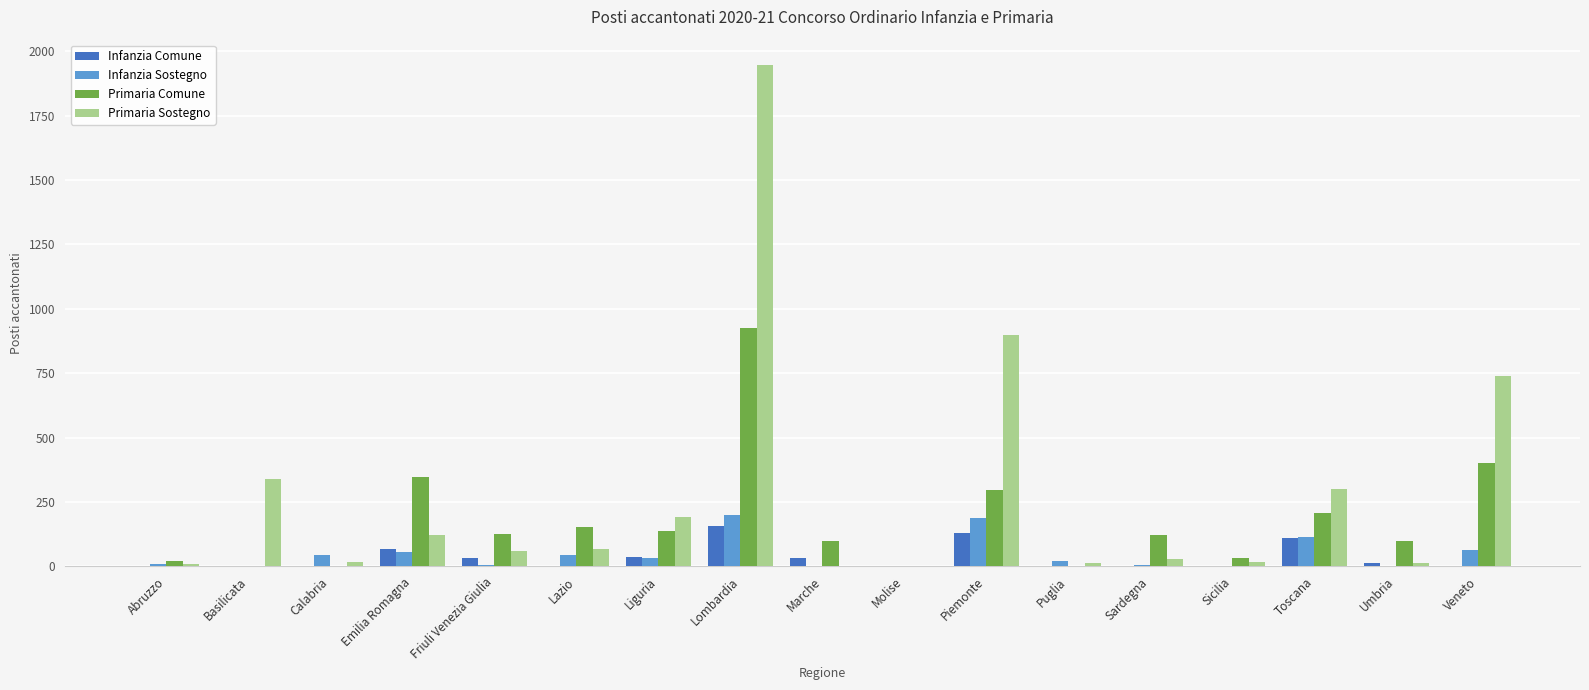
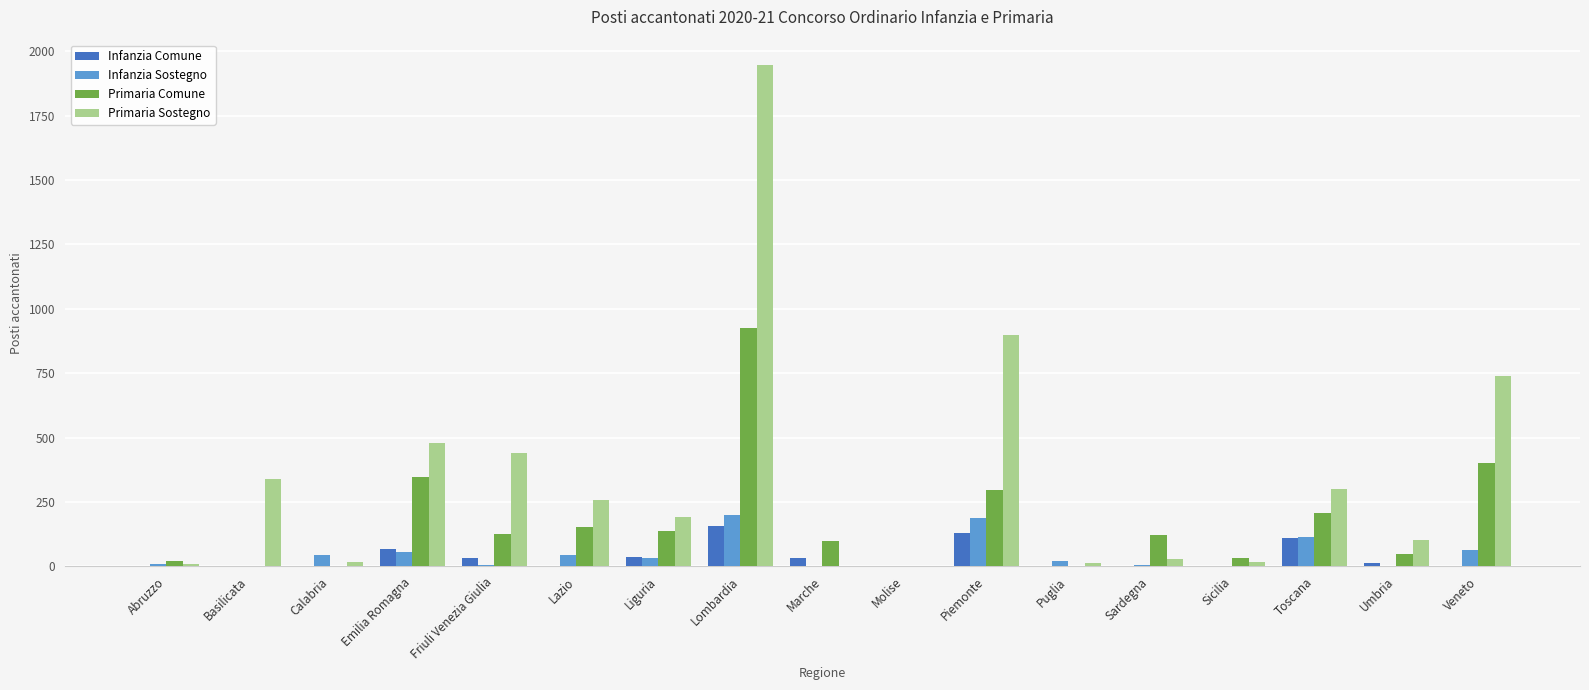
  {
    "Primaria Comune": {
      "Abruzzo": 20,
      "Basilicata": 0,
      "Calabria": 0,
      "Emilia Romagna": 350,
      "Friuli Venezia Giulia": 120,
      "Lazio": 150,
      "Liguria": 140,
      "Lombardia": 920,
      "Marche": 100,
      "Molise": 0,
      "Piemonte": 300,
      "Puglia": 0,
      "Sardegna": 120,
      "Sicilia": 30,
      "Toscana": 210,
-     "Umbria": 100,
+     "Umbria": 50,
      "Veneto": 400
    },
    "Primaria Sostegno": {
      "Basilicata": 340,
      "Calabria": 20,
-     "Emilia Romagna": 120,
-     "Friuli Venezia Giulia": 60,
-     "Lazio": 70,
+     "Emilia Romagna": 480,
+     "Friuli Venezia Giulia": 440,
+     "Lazio": 260,
      "Liguria": 190,
      "Lombardia": 1950,
      "Marche": 0,
      "Piemonte": 900,
      "Puglia": 10,
      "Sardegna": 30,
      "Sicilia": 20,
      "Toscana": 300,
-     "Umbria": 10,
+     "Umbria": 100,
      "Veneto": 740
    }
  }
